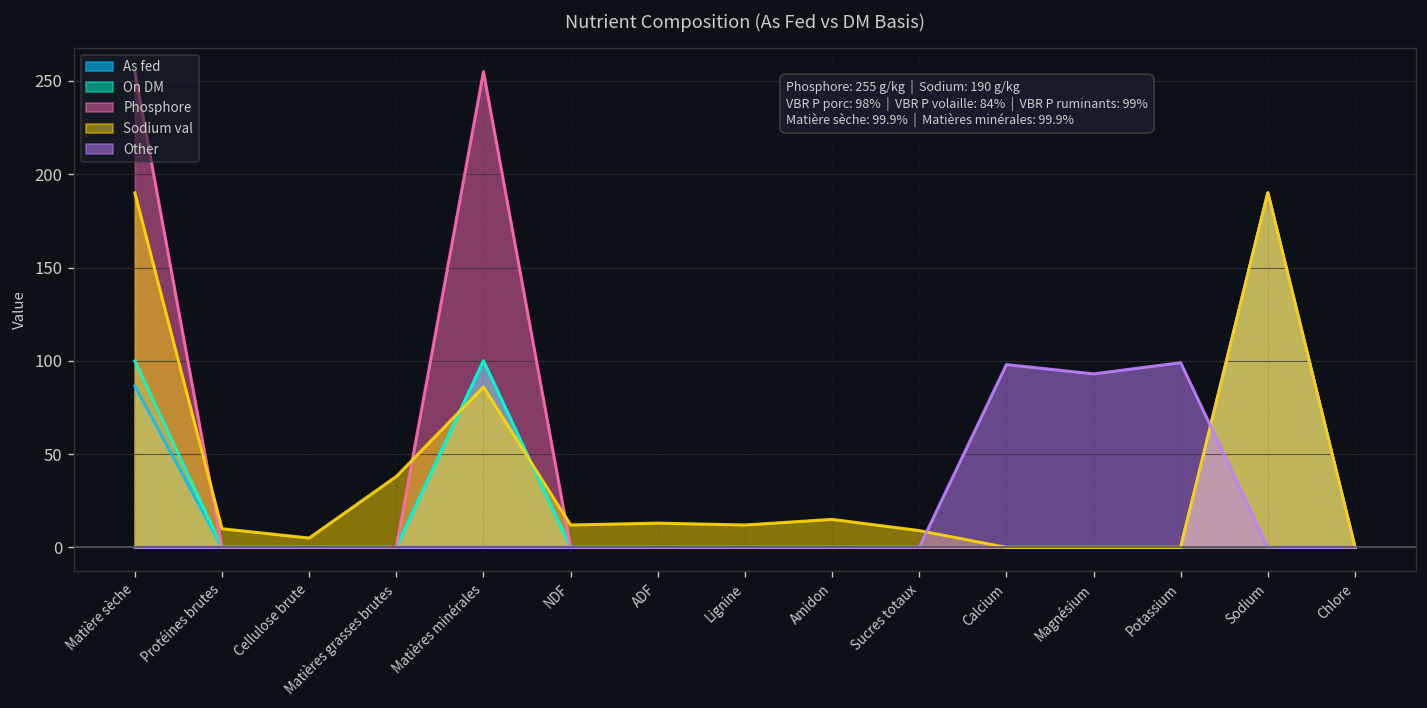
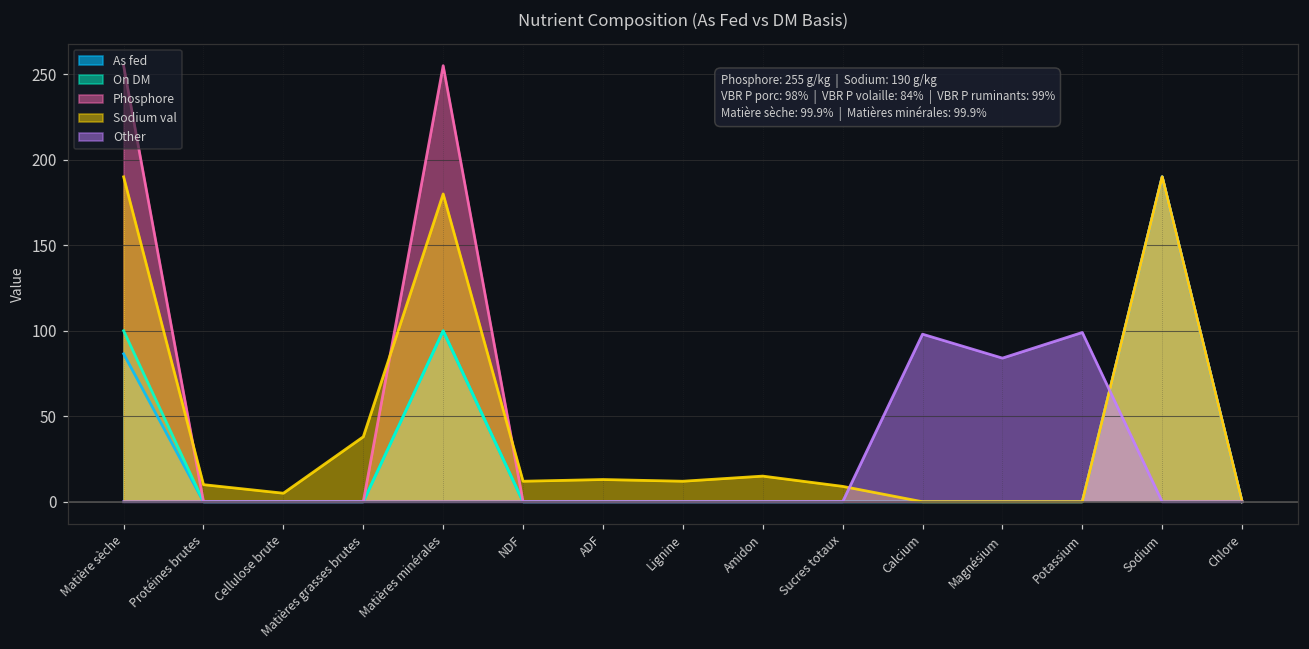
  {
    "As fed": {
      "Matière sèche": 87
    },
    "On DM": {
      "Matière sèche": 100
    },
    "Phosphore": {
      "Matières minérales": 255
    },
    "Sodium val": {
      "Matière sèche": 190,
      "Protéines brutes": 10,
      "Cellulose brute": 5,
      "Matières grasses brutes": 38,
-     "Matières minérales": 86,
+     "Matières minérales": 180,
      "NDF": 12,
      "ADF": 13,
      "Lignine": 12,
      "Amidon": 15,
      "Sucres totaux": 9
    },
    "Other": {
      "Matière sèche": 0,
      "Matières minérales": 0,
      "Calcium": 98,
-     "Magnésium": 93,
+     "Magnésium": 84,
      "Potassium": 99,
      "Sodium": 0
    }
  }
